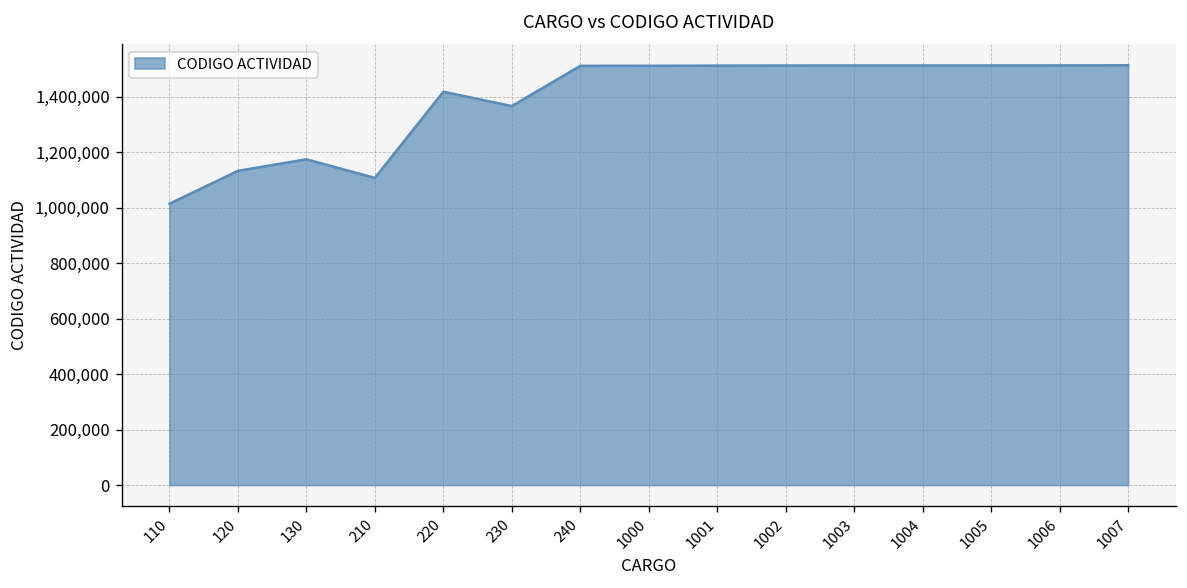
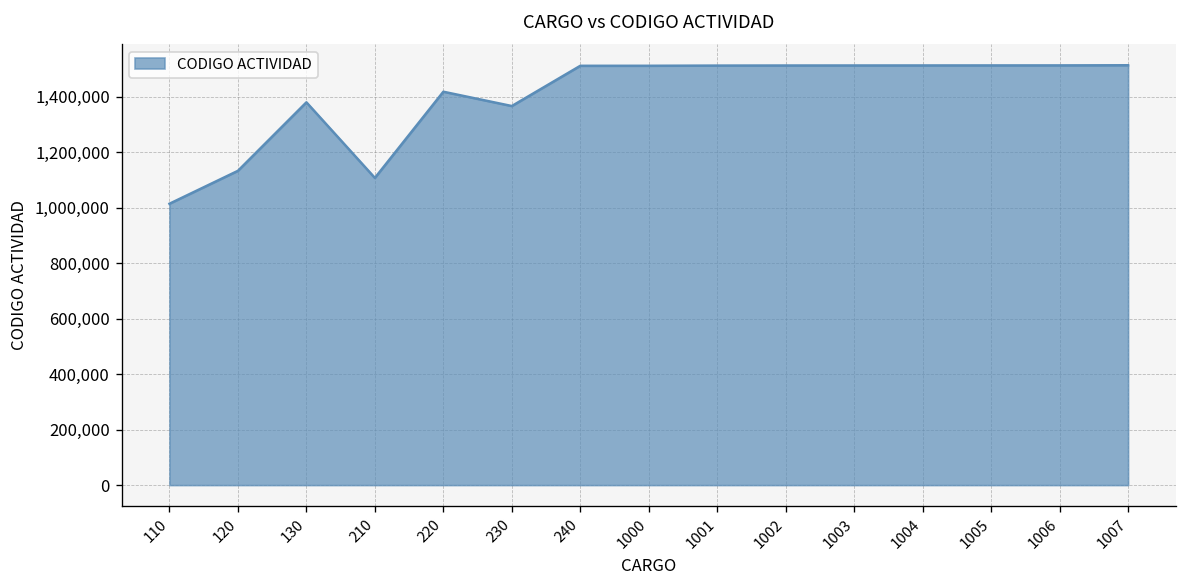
  {
    "110": "1,010,000",
    "120": "1,130,000",
-   "130": "1,170,000",
+   "130": "1,380,000",
    "210": "1,110,000",
    "220": "1,420,000",
    "230": "1,370,000",
    "240": "1,510,000",
    "1000": "1,510,000",
    "1001": "1,510,000",
    "1002": "1,510,000",
    "1003": "1,510,000",
    "1004": "1,510,000",
    "1005": "1,510,000",
    "1006": "1,510,000",
    "1007": "1,510,000"
  }
